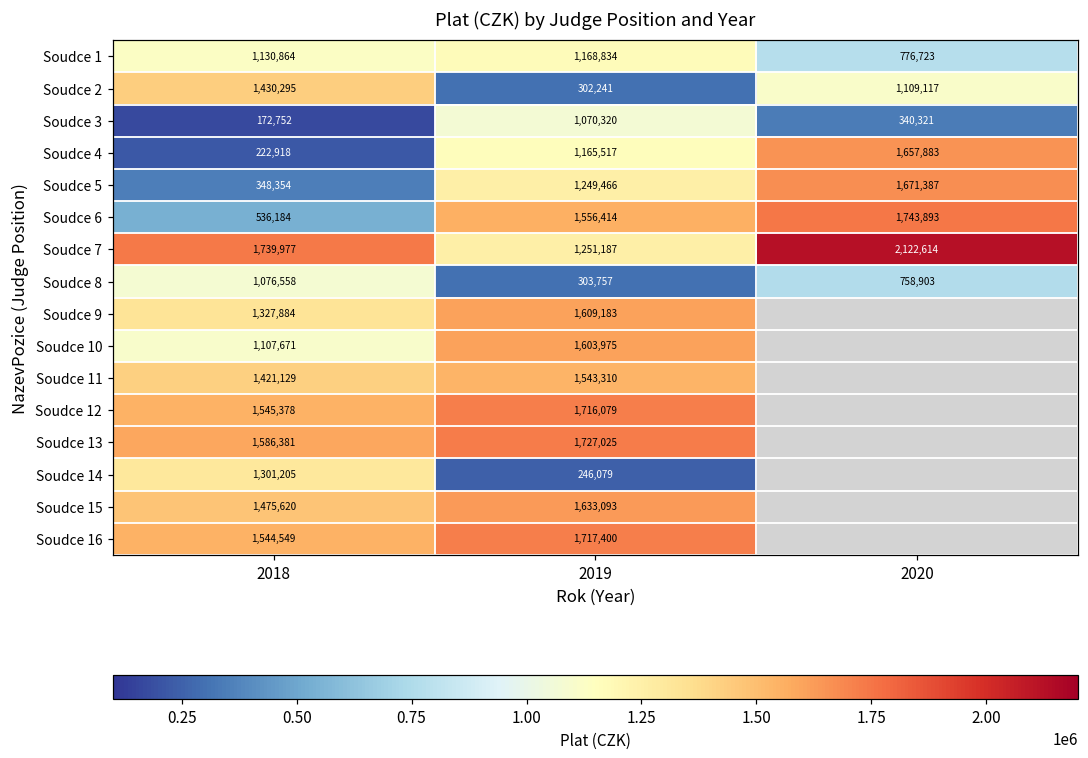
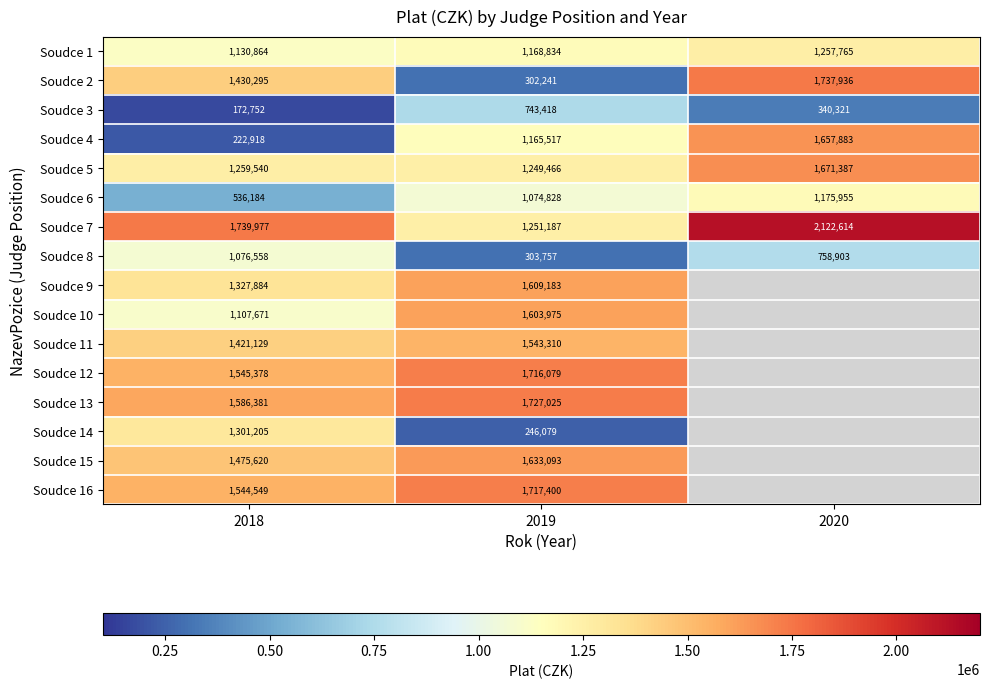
  {
    "Soudce 1": {
      "2018": "1,130,864",
      "2019": "1,168,834",
-     "2020": "776,723"
+     "2020": "1,257,765"
    },
    "Soudce 2": {
      "2018": "1,430,295",
      "2019": "302,241",
-     "2020": "1,109,117"
+     "2020": "1,737,936"
    },
    "Soudce 3": {
      "2018": "172,752",
-     "2019": "1,070,320",
+     "2019": "743,418",
      "2020": "340,321"
    },
    "Soudce 4": {
      "2018": "222,918",
      "2019": "1,165,517",
      "2020": "1,657,883"
    },
    "Soudce 5": {
-     "2018": "348,354",
+     "2018": "1,259,540",
      "2019": "1,249,466",
      "2020": "1,671,387"
    },
    "Soudce 6": {
      "2018": "536,184",
-     "2019": "1,556,414",
-     "2020": "1,743,893"
+     "2019": "1,074,828",
+     "2020": "1,175,955"
    },
    "Soudce 7": {
      "2018": "1,739,977",
      "2019": "1,251,187",
      "2020": "2,122,614"
    },
    "Soudce 8": {
      "2018": "1,076,558",
      "2019": "303,757",
      "2020": "758,903"
    },
    "Soudce 9": {
      "2018": "1,327,884",
      "2019": "1,609,183"
    },
    "Soudce 10": {
      "2018": "1,107,671",
      "2019": "1,603,975"
    },
    "Soudce 11": {
      "2018": "1,421,129",
      "2019": "1,543,310"
    },
    "Soudce 12": {
      "2018": "1,545,378",
      "2019": "1,716,079"
    },
    "Soudce 13": {
      "2018": "1,586,381",
      "2019": "1,727,025"
    },
    "Soudce 14": {
      "2018": "1,301,205",
      "2019": "246,079"
    },
    "Soudce 15": {
      "2018": "1,475,620",
      "2019": "1,633,093"
    },
    "Soudce 16": {
      "2018": "1,544,549",
      "2019": "1,717,400"
    }
  }
